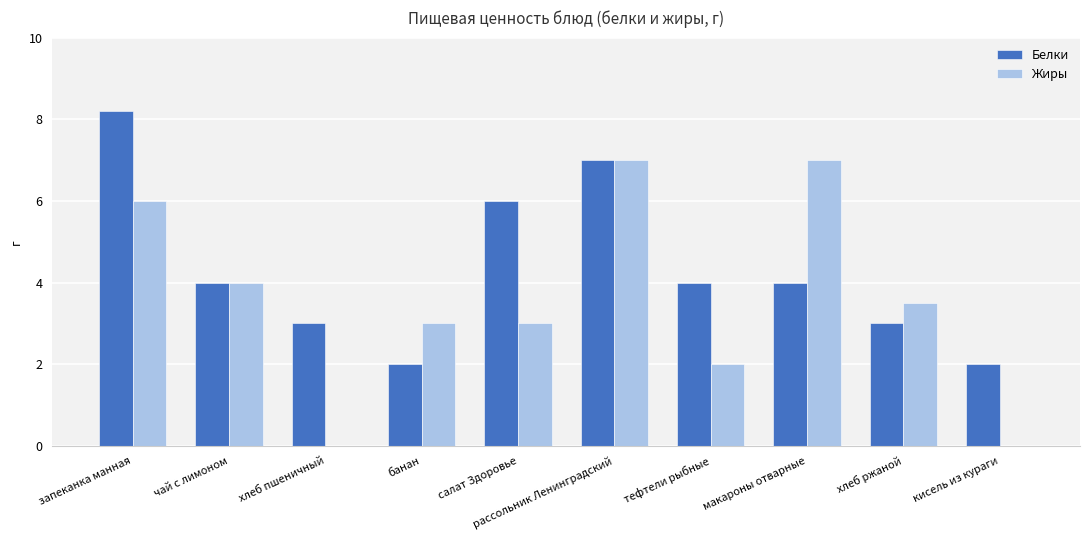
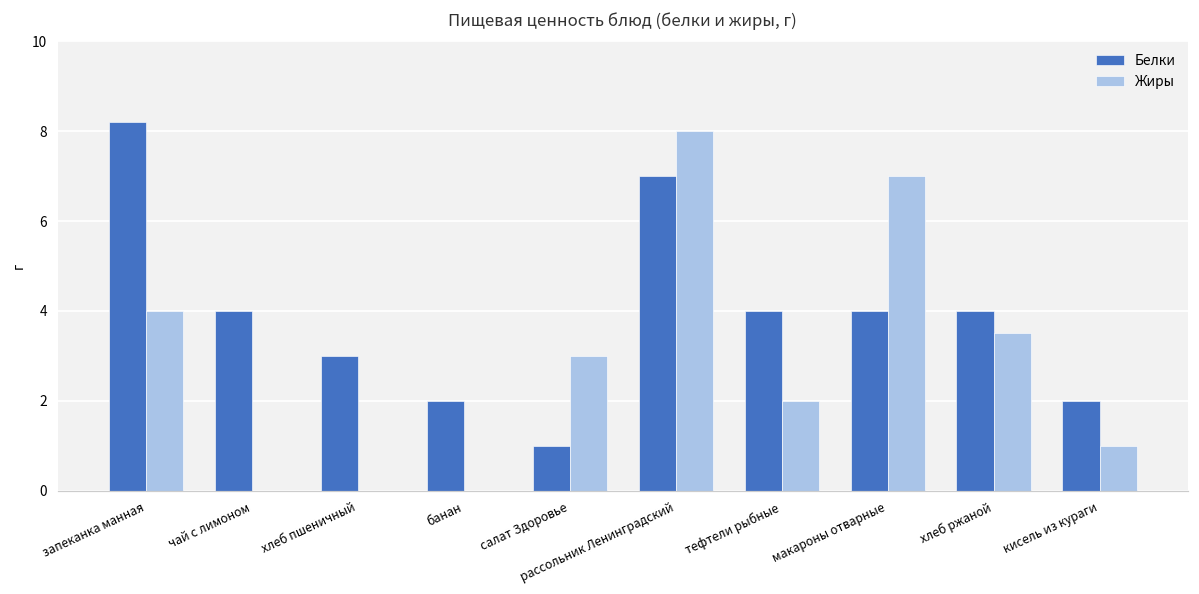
  {
    "Белки": {
      "запеканка манная": 8.2,
      "чай с лимоном": 4,
      "хлеб пшеничный": 3,
      "банан": 2,
-     "салат Здоровье": 6,
+     "салат Здоровье": 1,
      "рассольник Ленинградский": 7,
      "тефтели рыбные": 4,
      "макароны отварные": 4,
-     "хлеб ржаной": 3,
+     "хлеб ржаной": 4,
      "кисель из кураги": 2
    },
    "Жиры": {
-     "запеканка манная": 6,
-     "чай с лимоном": 4,
+     "запеканка манная": 4,
+     "чай с лимоном": 0,
      "хлеб пшеничный": 0,
-     "банан": 3,
+     "банан": 0,
      "салат Здоровье": 3,
-     "рассольник Ленинградский": 7,
+     "рассольник Ленинградский": 8,
      "тефтели рыбные": 2,
      "макароны отварные": 7,
      "хлеб ржаной": 3.5,
-     "кисель из кураги": 0
+     "кисель из кураги": 1
    }
  }
